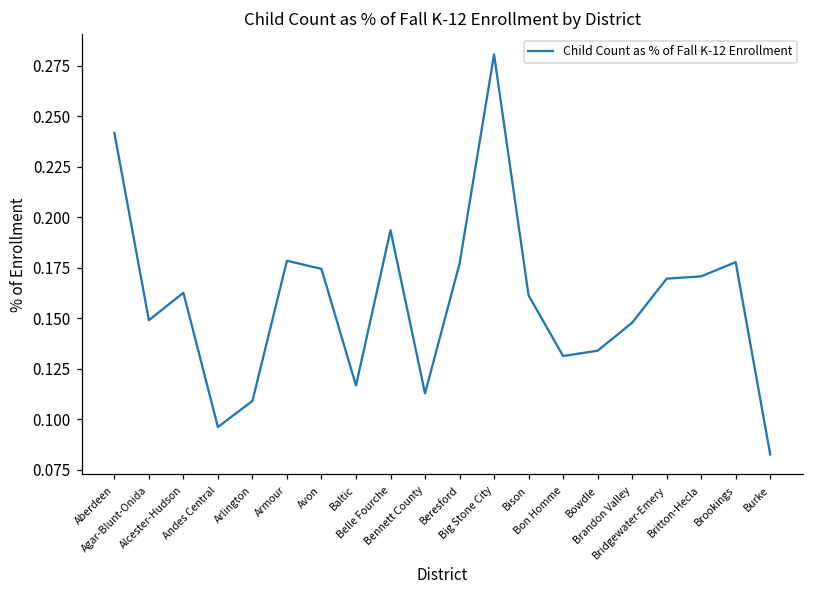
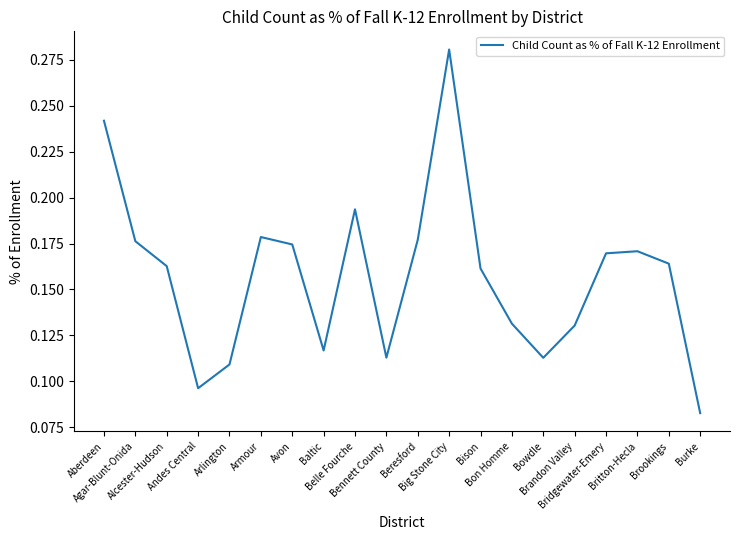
  {
    "Aberdeen": 0.242,
-   "Agar-Blunt-Onida": 0.149,
+   "Agar-Blunt-Onida": 0.176,
    "Alcester-Hudson": 0.163,
    "Andes Central": 0.096,
    "Arlington": 0.109,
    "Armour": 0.179,
    "Avon": 0.175,
    "Baltic": 0.117,
    "Belle Fourche": 0.194,
    "Bennett County": 0.113,
    "Beresford": 0.177,
    "Big Stone City": 0.281,
    "Bison": 0.161,
    "Bon Homme": 0.131,
-   "Bowdle": 0.134,
-   "Brandon Valley": 0.148,
+   "Bowdle": 0.113,
+   "Brandon Valley": 0.130,
    "Bridgewater-Emery": 0.170,
    "Britton-Hecla": 0.171,
-   "Brookings": 0.178,
+   "Brookings": 0.164,
    "Burke": 0.083
  }
